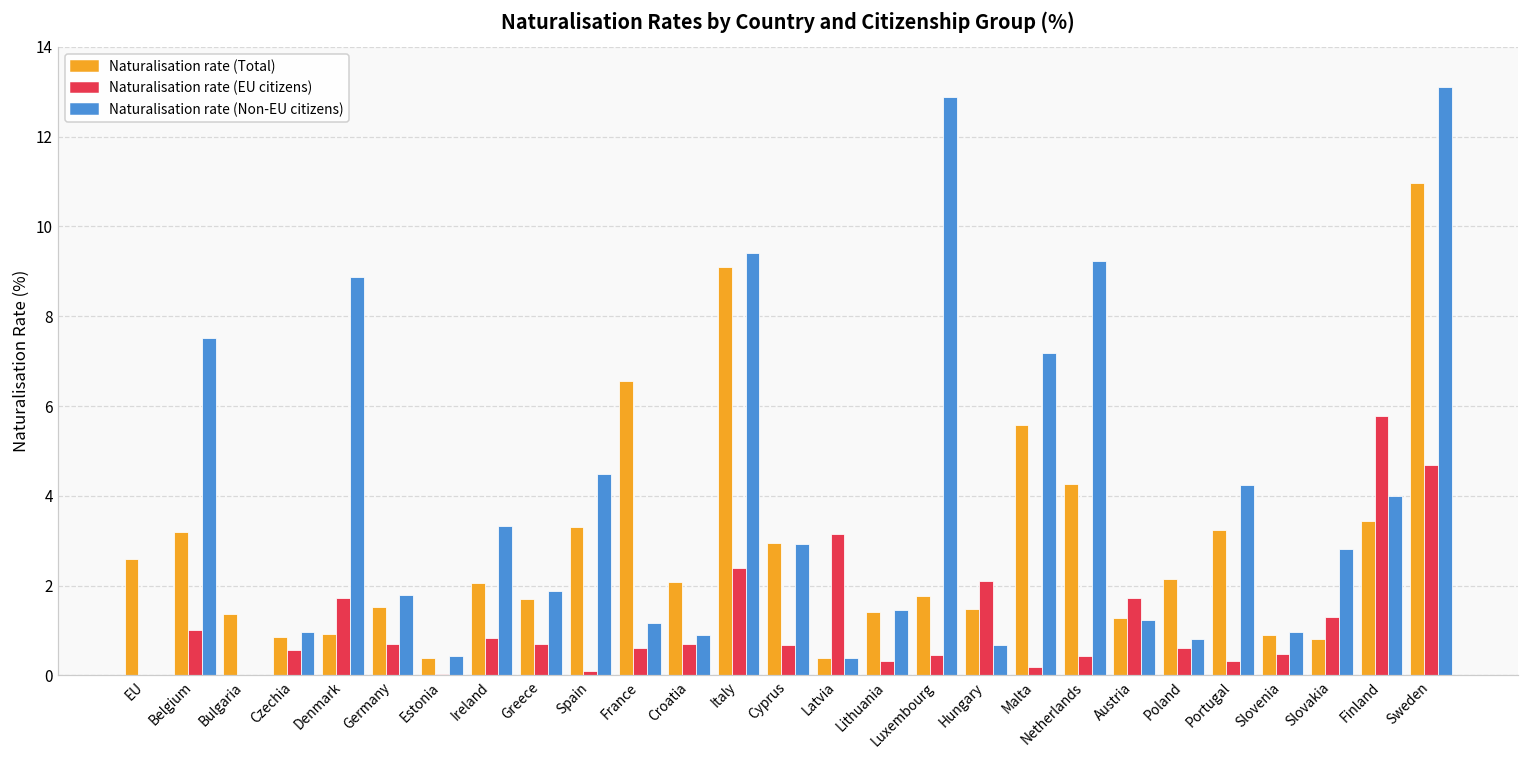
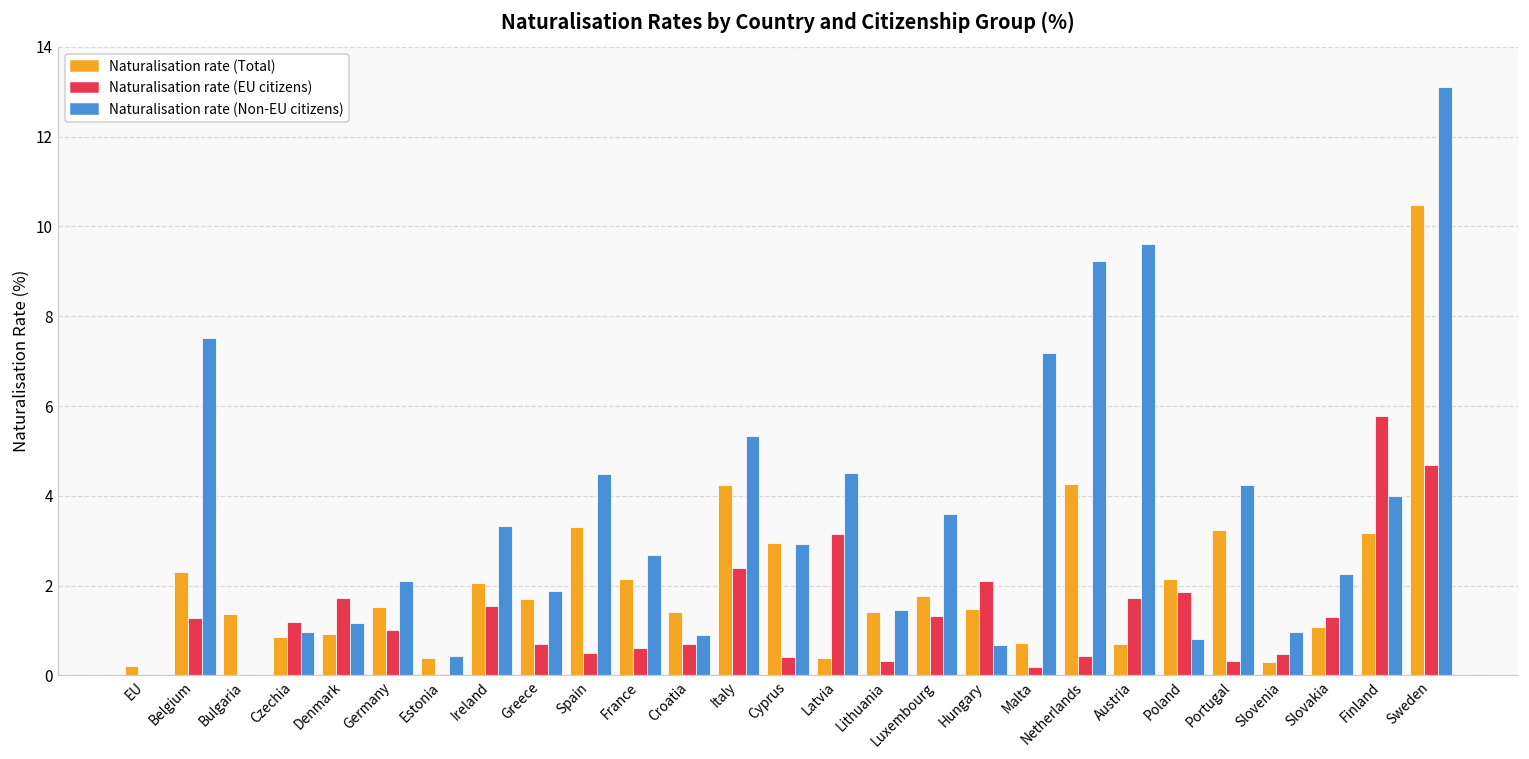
  {
    "Naturalisation rate (Total)": {
-     "EU": 2.6,
-     "Belgium": 3.2,
+     "EU": 0.2,
+     "Belgium": 2.3,
      "Bulgaria": 1.4,
      "Czechia": 0.9,
      "Denmark": 0.9,
      "Germany": 1.5,
      "Estonia": 0.4,
      "Ireland": 2.1,
      "Greece": 1.7,
      "Spain": 3.3,
-     "France": 6.6,
-     "Croatia": 2.1,
-     "Italy": 9.1,
+     "France": 2.2,
+     "Croatia": 1.4,
+     "Italy": 4.3,
      "Cyprus": 2.9,
      "Latvia": 0.4,
      "Lithuania": 1.4,
      "Luxembourg": 1.8,
      "Hungary": 1.5,
-     "Malta": 5.6,
+     "Malta": 0.7,
      "Netherlands": 4.3,
-     "Austria": 1.3,
+     "Austria": 0.7,
      "Poland": 2.2,
      "Portugal": 3.2,
-     "Slovenia": 0.9,
-     "Slovakia": 0.8,
-     "Finland": 3.4,
-     "Sweden": 11.0
+     "Slovenia": 0.3,
+     "Slovakia": 1.1,
+     "Finland": 3.2,
+     "Sweden": 10.5
    },
    "Naturalisation rate (EU citizens)": {
      "EU": 0.0,
-     "Belgium": 1.0,
+     "Belgium": 1.3,
      "Bulgaria": 0.0,
-     "Czechia": 0.6,
+     "Czechia": 1.2,
      "Denmark": 1.7,
-     "Germany": 0.7,
-     "Ireland": 0.8,
+     "Germany": 1.0,
+     "Ireland": 1.5,
      "Greece": 0.7,
-     "Spain": 0.1,
+     "Spain": 0.5,
      "France": 0.6,
      "Croatia": 0.7,
      "Italy": 2.4,
-     "Cyprus": 0.7,
+     "Cyprus": 0.4,
      "Latvia": 3.2,
      "Lithuania": 0.3,
-     "Luxembourg": 0.5,
+     "Luxembourg": 1.3,
      "Hungary": 2.1,
      "Malta": 0.2,
      "Netherlands": 0.4,
      "Austria": 1.7,
-     "Poland": 0.6,
+     "Poland": 1.9,
      "Portugal": 0.3,
      "Slovenia": 0.5,
      "Slovakia": 1.3,
      "Finland": 5.8,
      "Sweden": 4.7
    },
    "Naturalisation rate (Non-EU citizens)": {
      "EU": 0.0,
      "Belgium": 7.5,
      "Bulgaria": 0.0,
      "Czechia": 1.0,
-     "Denmark": 8.9,
-     "Germany": 1.8,
+     "Denmark": 1.2,
+     "Germany": 2.1,
      "Estonia": 0.4,
      "Ireland": 3.3,
      "Greece": 1.9,
      "Spain": 4.5,
-     "France": 1.2,
+     "France": 2.7,
      "Croatia": 0.9,
-     "Italy": 9.4,
+     "Italy": 5.3,
      "Cyprus": 2.9,
-     "Latvia": 0.4,
+     "Latvia": 4.5,
      "Lithuania": 1.5,
-     "Luxembourg": 12.9,
+     "Luxembourg": 3.6,
      "Hungary": 0.7,
      "Malta": 7.2,
      "Netherlands": 9.2,
-     "Austria": 1.2,
+     "Austria": 9.6,
      "Poland": 0.8,
      "Portugal": 4.2,
      "Slovenia": 1.0,
-     "Slovakia": 2.8,
+     "Slovakia": 2.3,
      "Finland": 4.0,
      "Sweden": 13.1
    }
  }
